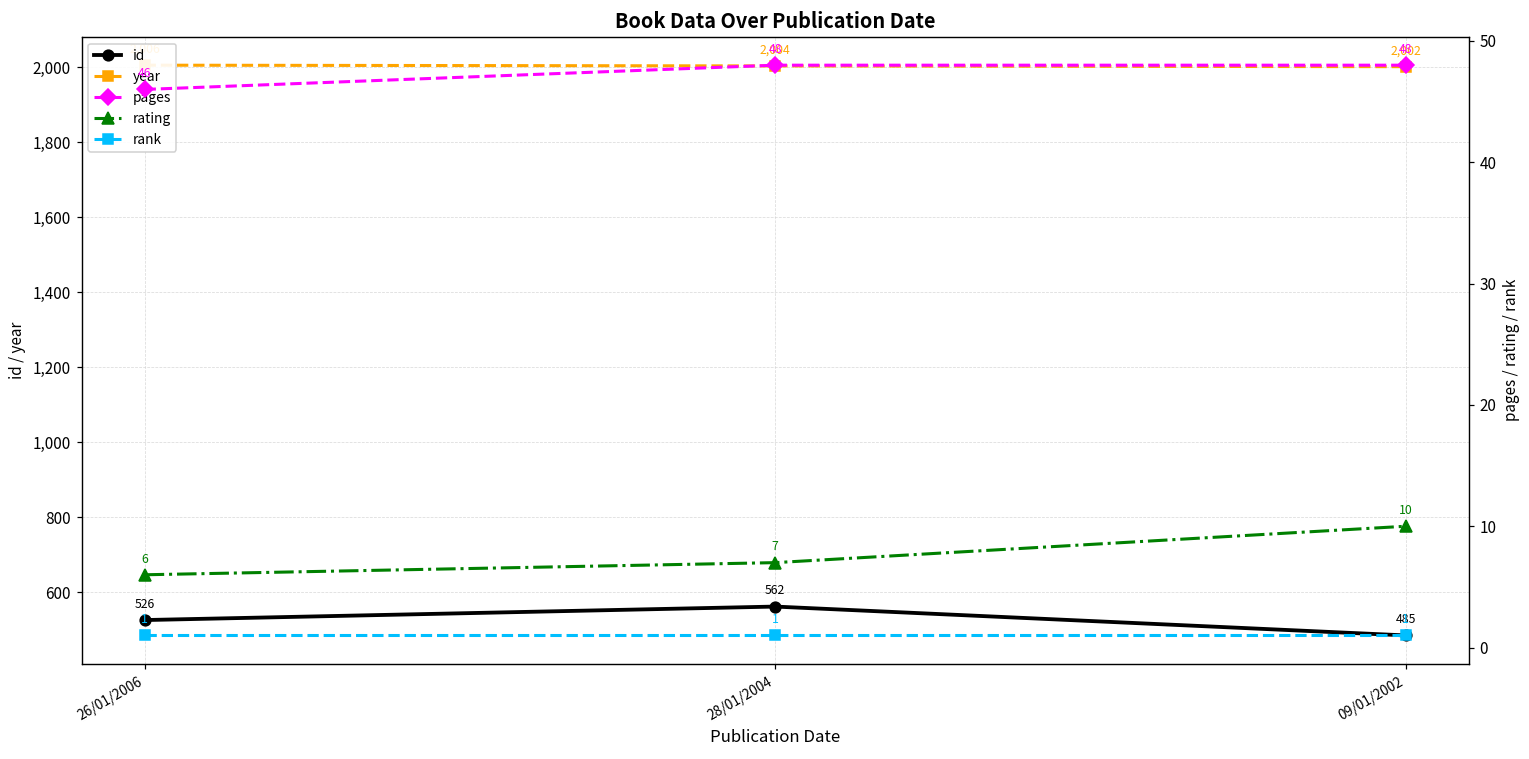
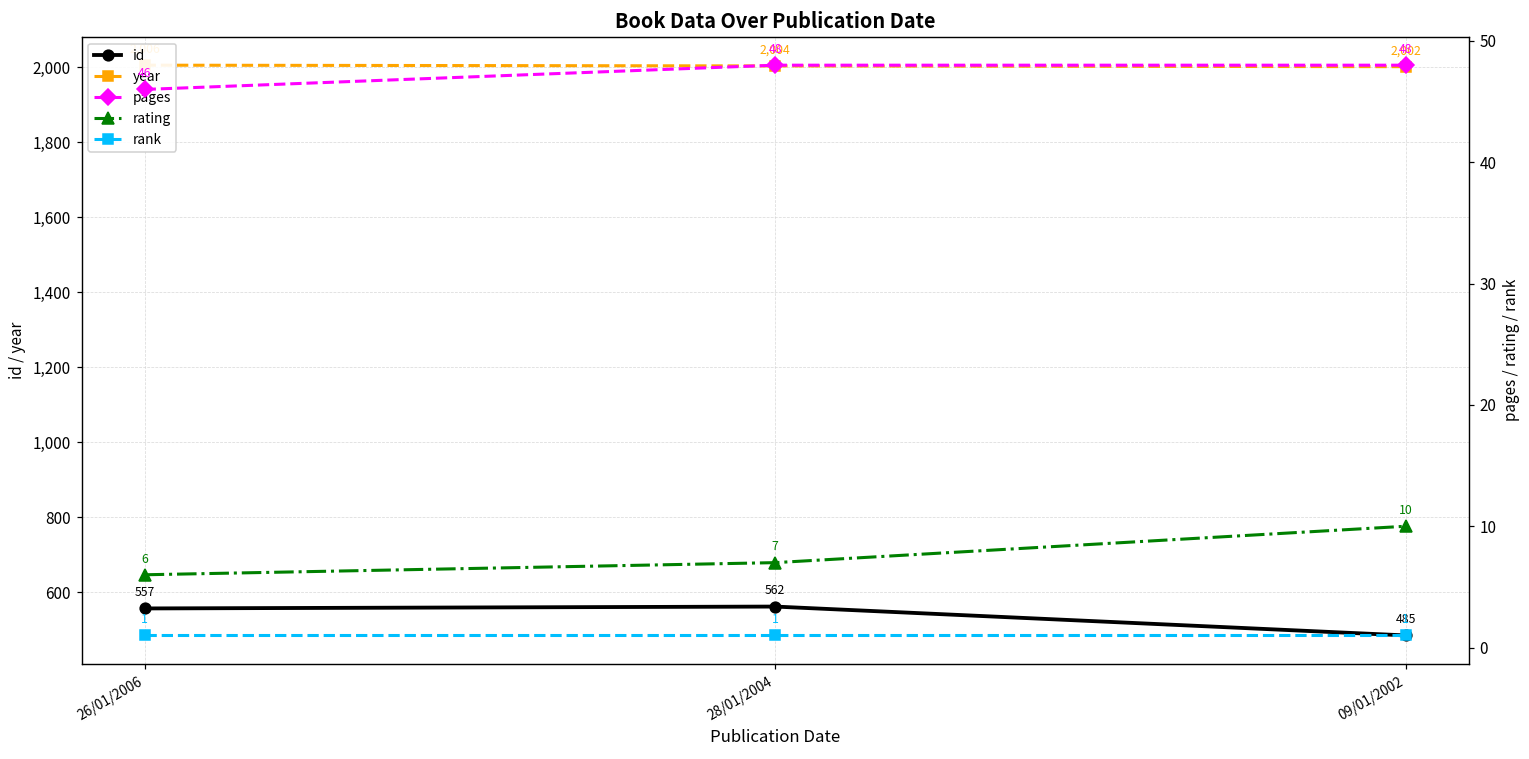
  {
    "id": {
-     "26/01/2006": 526,
+     "26/01/2006": 557,
      "28/01/2004": 562
    },
    "rating": {
      "26/01/2006": 6,
      "28/01/2004": 7,
      "09/01/2002": 10
    },
    "rank": {
      "26/01/2006": 1,
      "28/01/2004": 1
    }
  }
